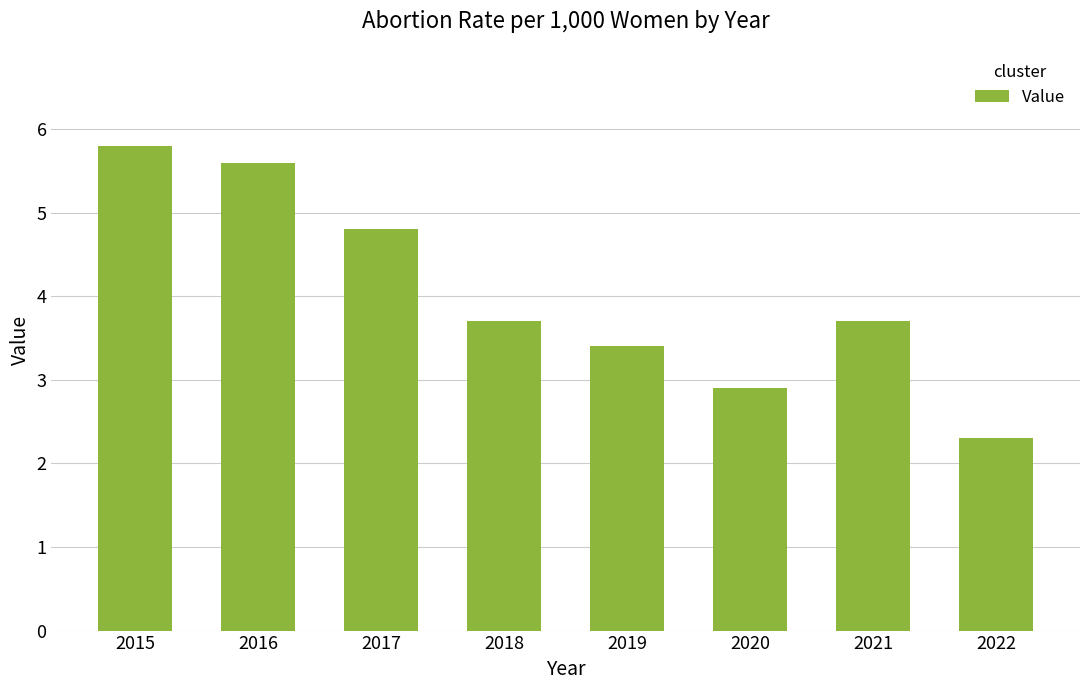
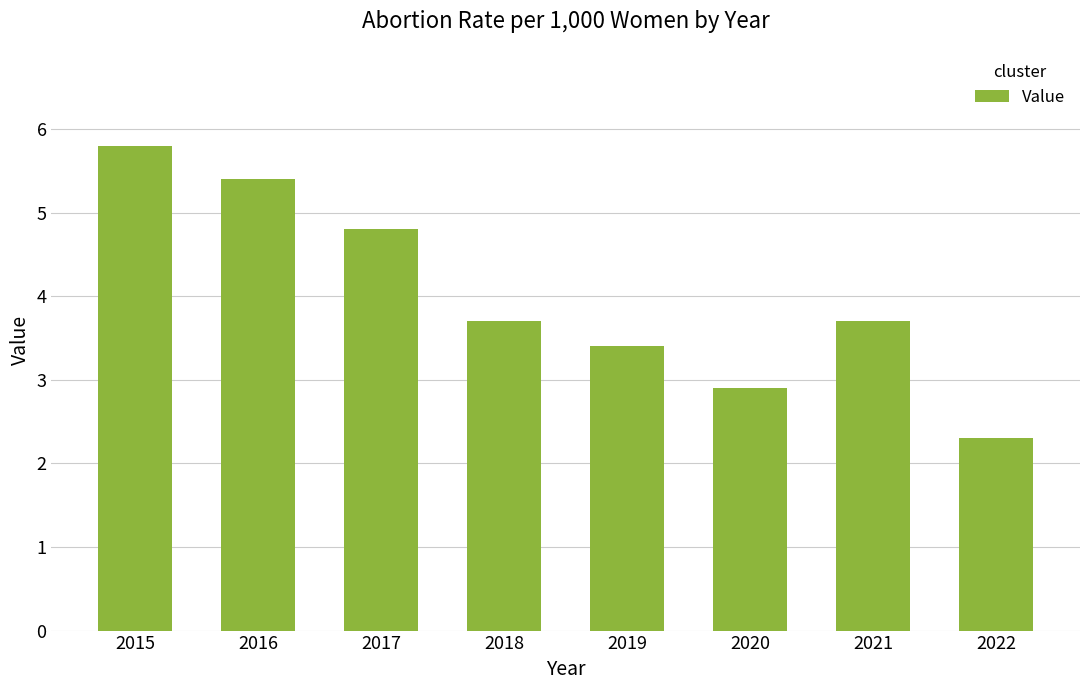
  {
    "2015": 5.8,
-   "2016": 5.6,
+   "2016": 5.4,
    "2017": 4.8,
    "2018": 3.7,
    "2019": 3.4,
    "2020": 2.9,
    "2021": 3.7,
    "2022": 2.3
  }
